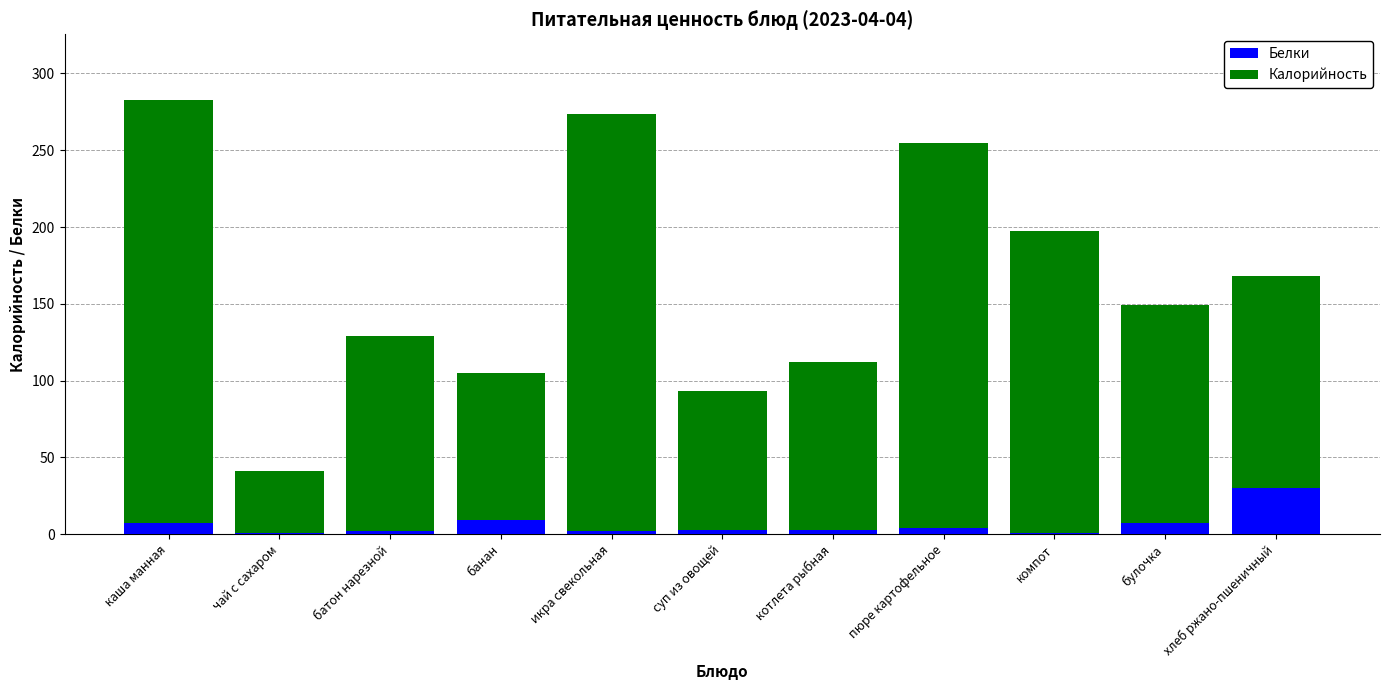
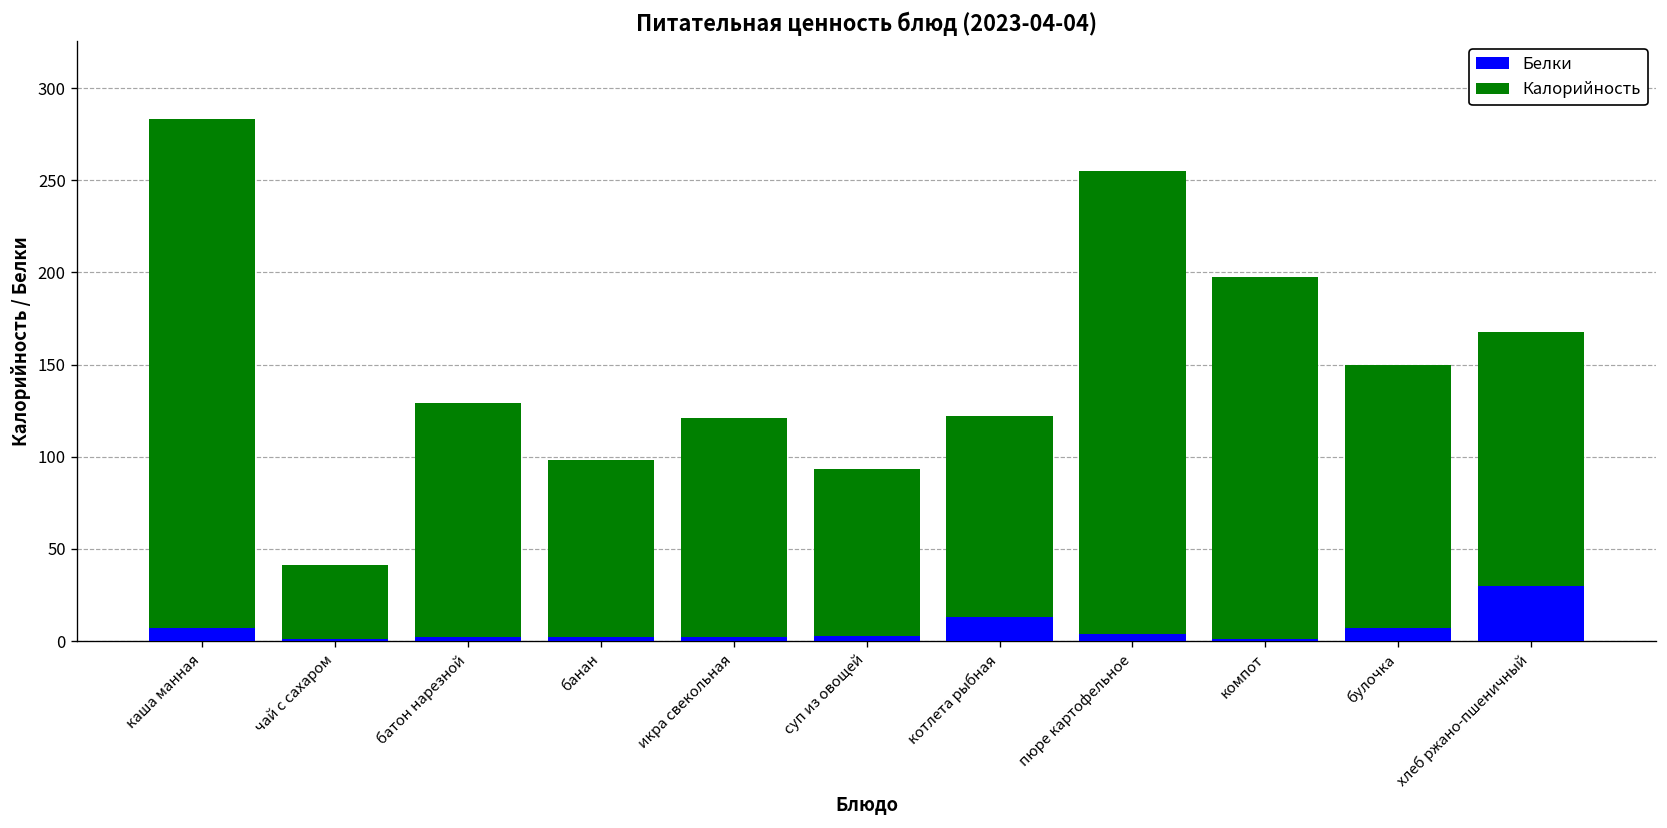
  {
    "Белки": {
      "каша манная": 7,
      "батон нарезной": 2,
-     "банан": 9,
+     "банан": 2,
      "икра свекольная": 2,
      "суп из овощей": 3,
-     "котлета рыбная": 3,
+     "котлета рыбная": 13,
      "пюре картофельное": 4,
      "булочка": 7,
      "хлеб ржано-пшеничный": 30
    },
    "Калорийность": {
      "каша манная": 276,
      "чай с сахаром": 40,
      "батон нарезной": 127,
      "банан": 96,
-     "икра свекольная": 271,
+     "икра свекольная": 119,
      "суп из овощей": 90,
      "котлета рыбная": 109,
      "пюре картофельное": 251,
      "компот": 196,
      "булочка": 143,
      "хлеб ржано-пшеничный": 138
    }
  }
